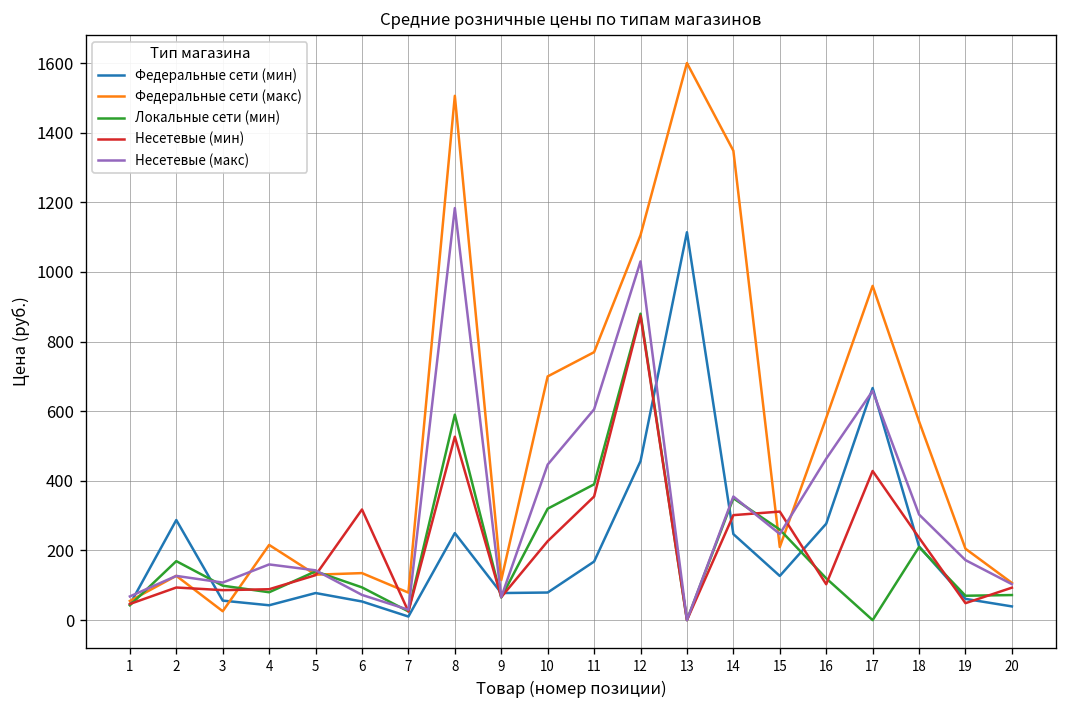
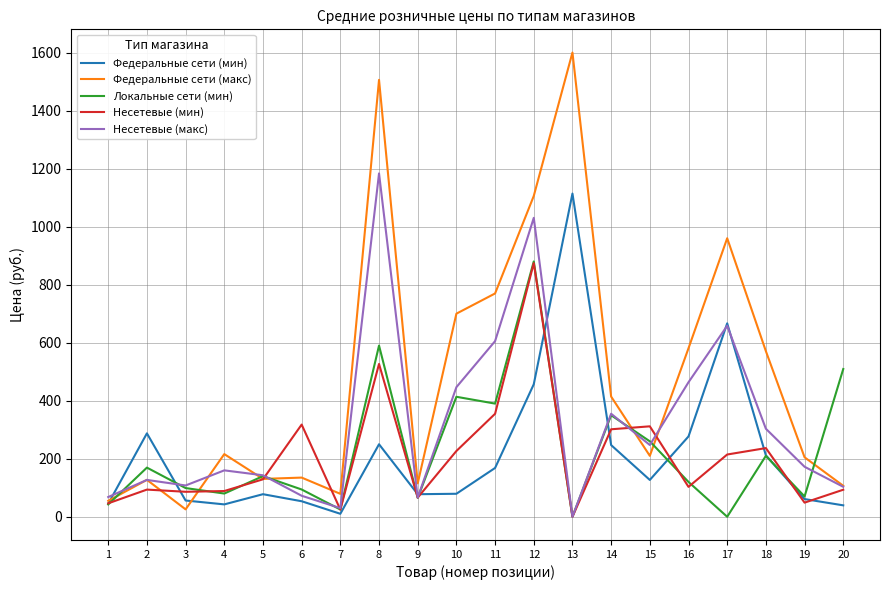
  {
    "Федеральные сети (мин)": {
      "2": 290,
      "3": 60,
      "4": 40,
      "5": 80,
      "6": 50,
      "7": 10,
      "8": 250,
      "9": 80,
      "10": 80,
      "11": 170,
      "12": 460,
      "13": 1110,
      "14": 250,
      "15": 130,
      "16": 280,
      "19": 60,
      "20": 40
    },
    "Федеральные сети (макс)": {
      "3": 30,
      "4": 220,
      "6": 130,
      "7": 80,
      "8": 1510,
      "9": 110,
      "10": 700,
      "11": 770,
      "12": 1110,
      "13": 1600,
-     "14": 1350,
+     "14": 410,
      "15": 210,
      "16": 580,
      "17": 960,
      "18": 570,
      "19": 200
    },
    "Локальные сети (мин)": {
      "2": 170,
      "3": 100,
      "6": 90,
      "8": 590,
-     "10": 320,
+     "10": 410,
      "11": 390,
      "15": 260,
      "16": 120,
      "17": 0,
      "19": 70,
-     "20": 70
+     "20": 510
    },
    "Несетевые (мин)": {
      "2": 90,
      "3": 90,
      "6": 320,
      "8": 530,
      "10": 230,
      "11": 350,
      "14": 300,
      "15": 310,
      "16": 100,
-     "17": 430,
+     "17": 210,
      "18": 240,
      "19": 50,
      "20": 90
    },
    "Несетевые (макс)": {
      "1": 70,
      "3": 110,
      "4": 160,
      "6": 70,
      "8": 1180,
      "10": 450,
      "11": 610,
      "12": 1030,
      "15": 250,
      "16": 460,
      "18": 300,
      "19": 170
    }
  }
